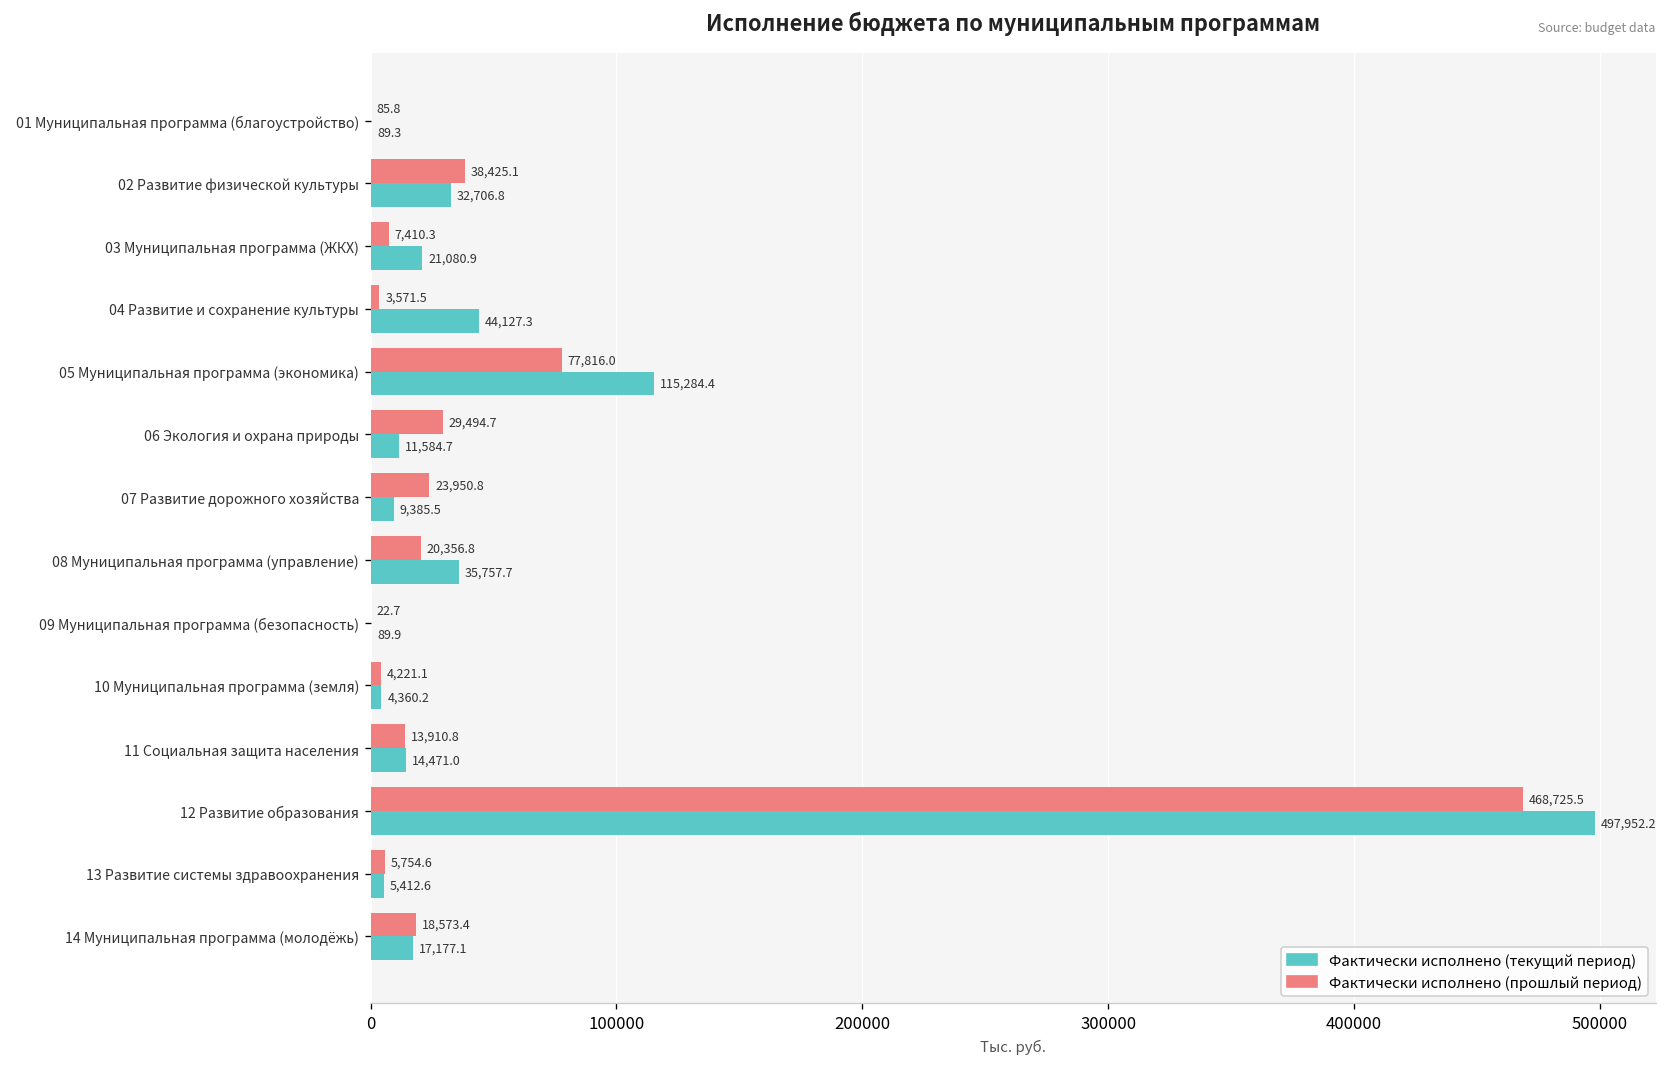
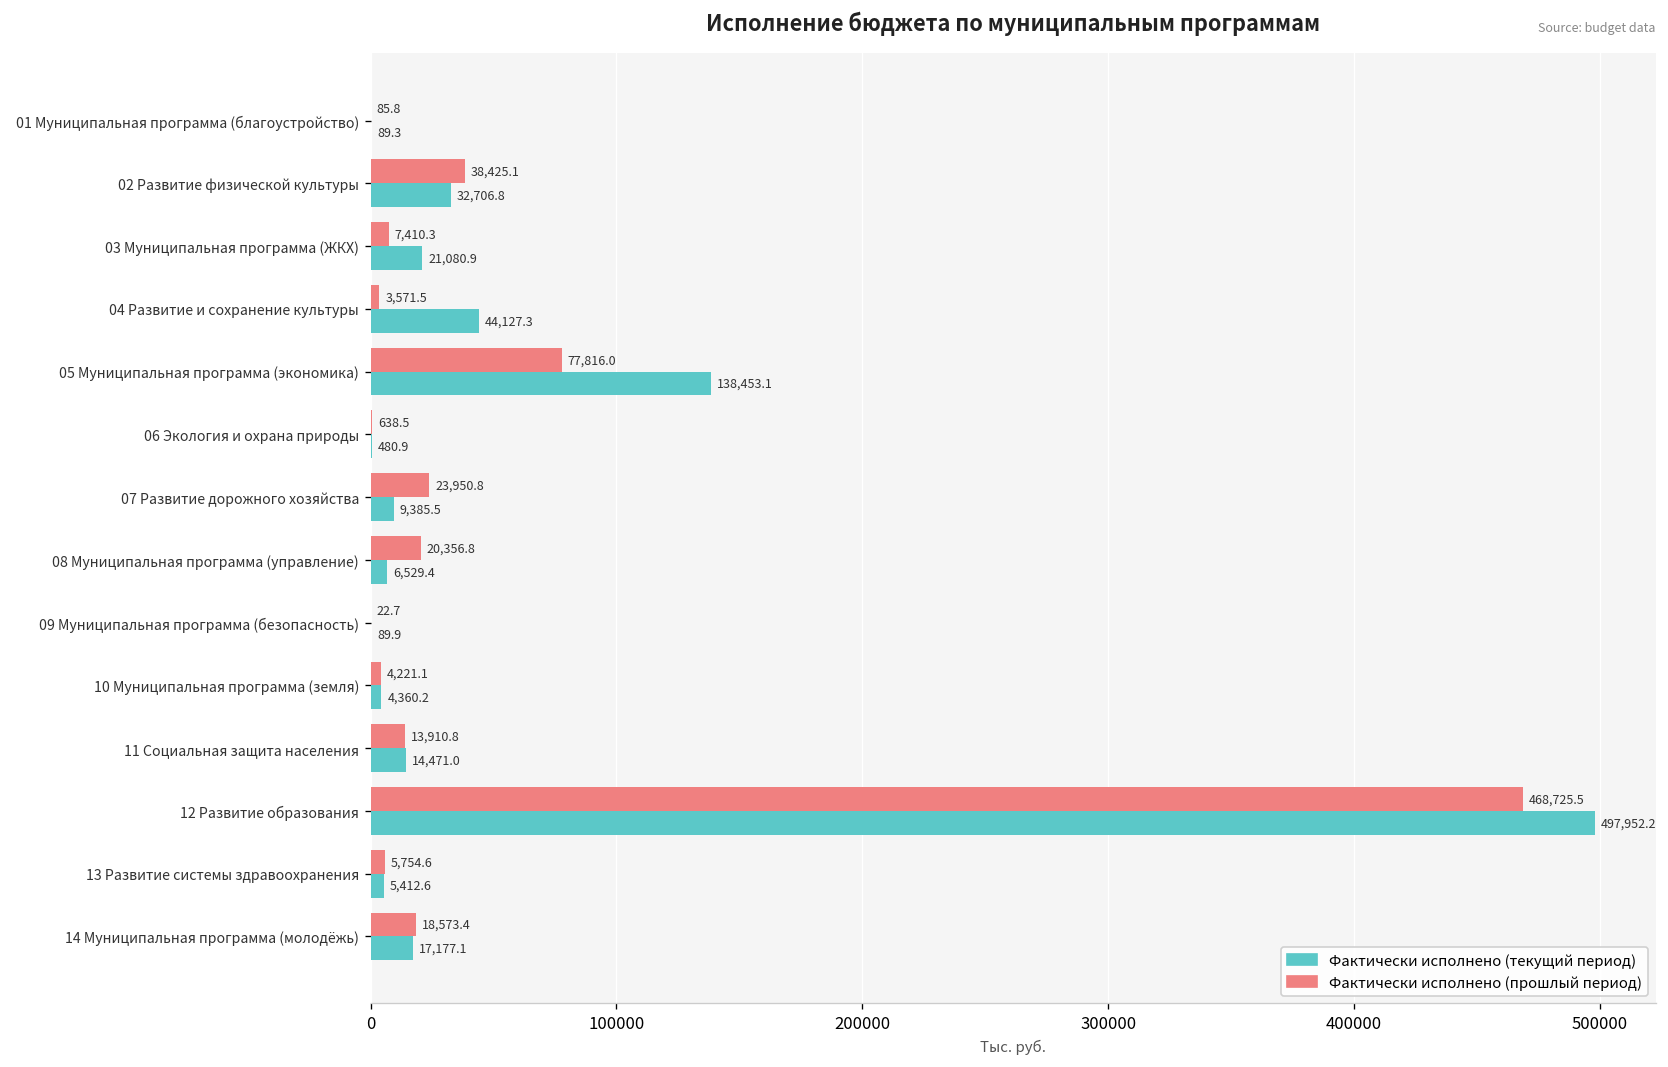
  {
    "Фактически исполнено (текущий период)": {
      "01 Муниципальная программа (благоустройство)": "89.3",
      "02 Развитие физической культуры": "32,706.8",
      "03 Муниципальная программа (ЖКХ)": "21,080.9",
      "04 Развитие и сохранение культуры": "44,127.3",
-     "05 Муниципальная программа (экономика)": "115,284.4",
-     "06 Экология и охрана природы": "11,584.7",
+     "05 Муниципальная программа (экономика)": "138,453.1",
+     "06 Экология и охрана природы": "480.9",
      "07 Развитие дорожного хозяйства": "9,385.5",
-     "08 Муниципальная программа (управление)": "35,757.7",
+     "08 Муниципальная программа (управление)": "6,529.4",
      "09 Муниципальная программа (безопасность)": "89.9",
      "10 Муниципальная программа (земля)": "4,360.2",
      "11 Социальная защита населения": "14,471.0",
      "12 Развитие образования": "497,952.2",
      "13 Развитие системы здравоохранения": "5,412.6",
      "14 Муниципальная программа (молодёжь)": "17,177.1"
    },
    "Фактически исполнено (прошлый период)": {
      "01 Муниципальная программа (благоустройство)": "85.8",
      "02 Развитие физической культуры": "38,425.1",
      "03 Муниципальная программа (ЖКХ)": "7,410.3",
      "04 Развитие и сохранение культуры": "3,571.5",
      "05 Муниципальная программа (экономика)": "77,816.0",
-     "06 Экология и охрана природы": "29,494.7",
+     "06 Экология и охрана природы": "638.5",
      "07 Развитие дорожного хозяйства": "23,950.8",
      "08 Муниципальная программа (управление)": "20,356.8",
      "09 Муниципальная программа (безопасность)": "22.7",
      "10 Муниципальная программа (земля)": "4,221.1",
      "11 Социальная защита населения": "13,910.8",
      "12 Развитие образования": "468,725.5",
      "13 Развитие системы здравоохранения": "5,754.6",
      "14 Муниципальная программа (молодёжь)": "18,573.4"
    }
  }
